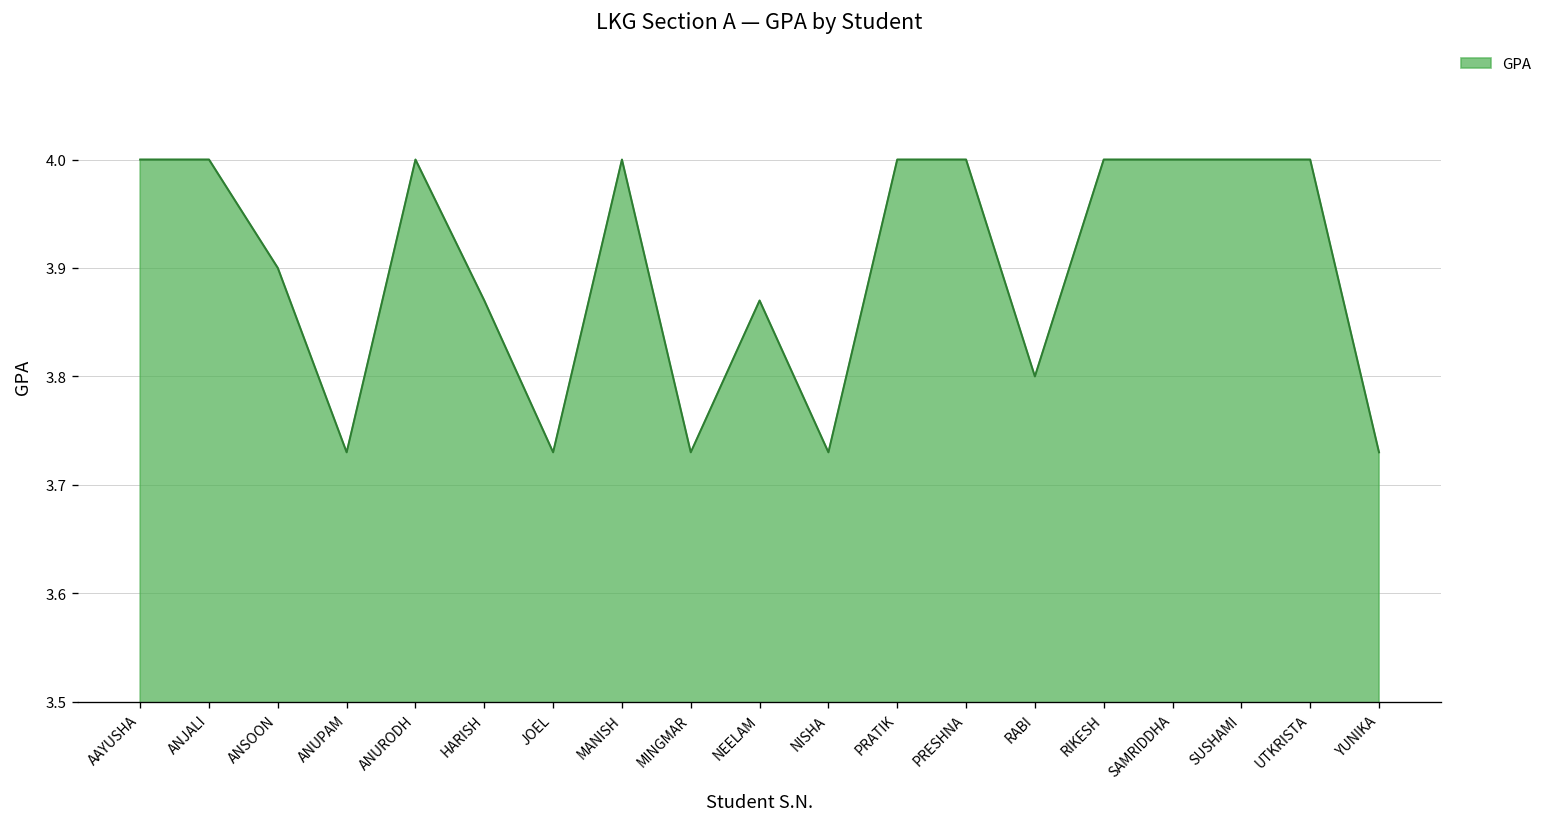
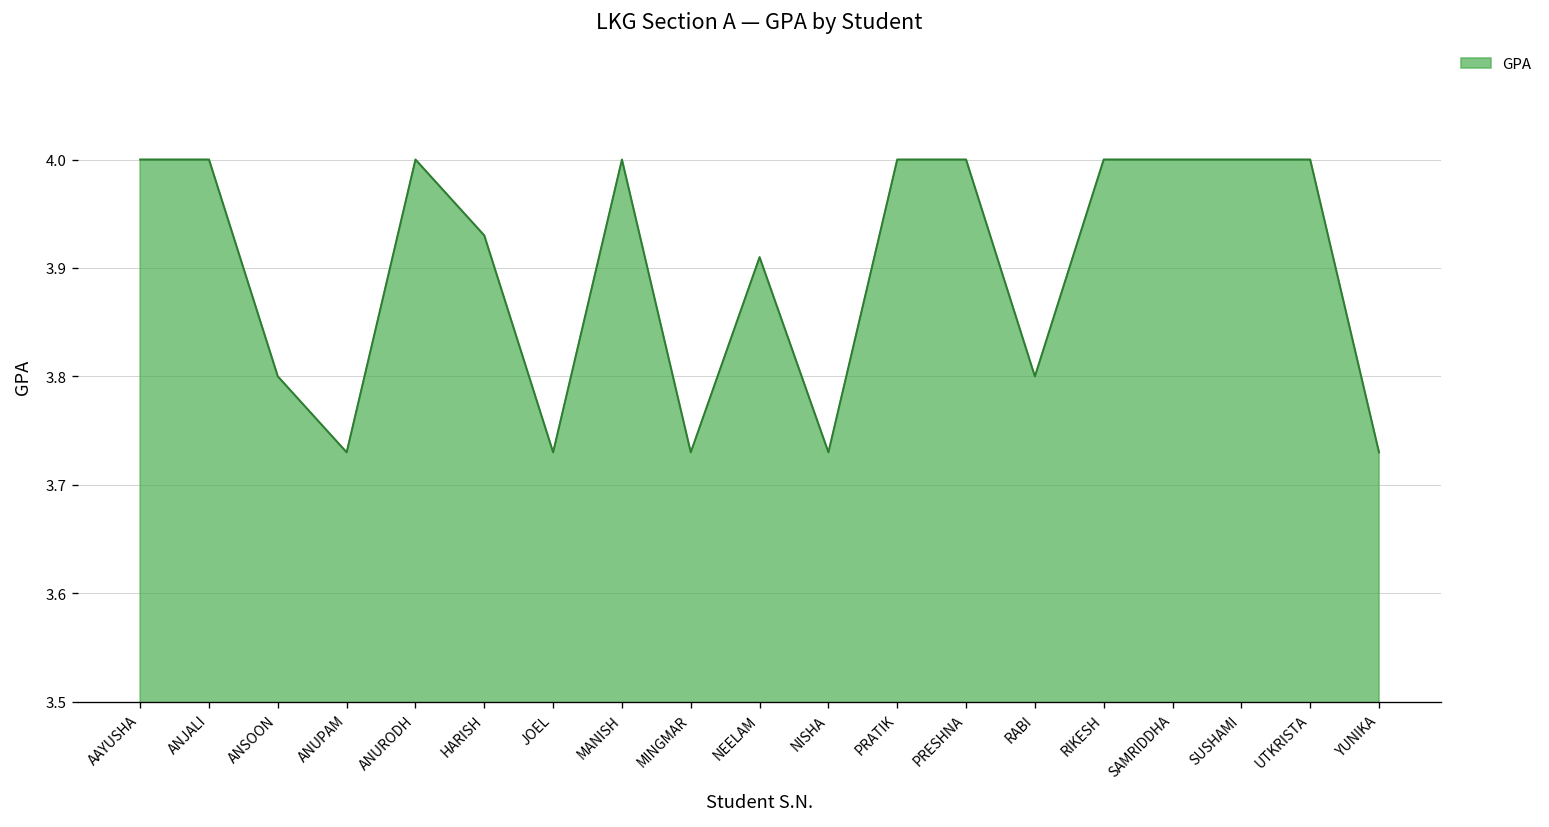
  {
    "AAYUSHA": 4.00,
    "ANJALI": 4.00,
-   "ANSOON": 3.9,
+   "ANSOON": 3.8,
    "ANUPAM": 3.73,
    "ANURODH": 4.00,
-   "HARISH": 3.87,
+   "HARISH": 3.93,
    "JOEL": 3.73,
    "MANISH": 4.00,
    "MINGMAR": 3.73,
-   "NEELAM": 3.87,
+   "NEELAM": 3.91,
    "NISHA": 3.73,
    "PRATIK": 4.00,
    "PRESHNA": 4.00,
    "RABI": 3.80,
    "RIKESH": 4.00,
    "SAMRIDDHA": 4.00,
    "SUSHAMI": 4.00,
    "UTKRISTA": 4.00,
    "YUNIKA": 3.73
  }
